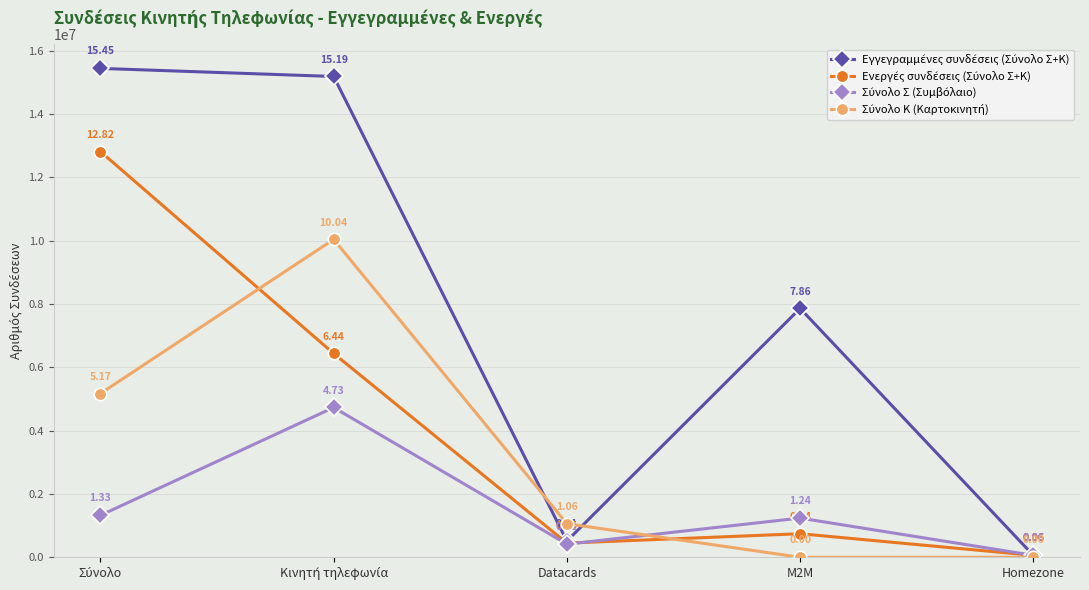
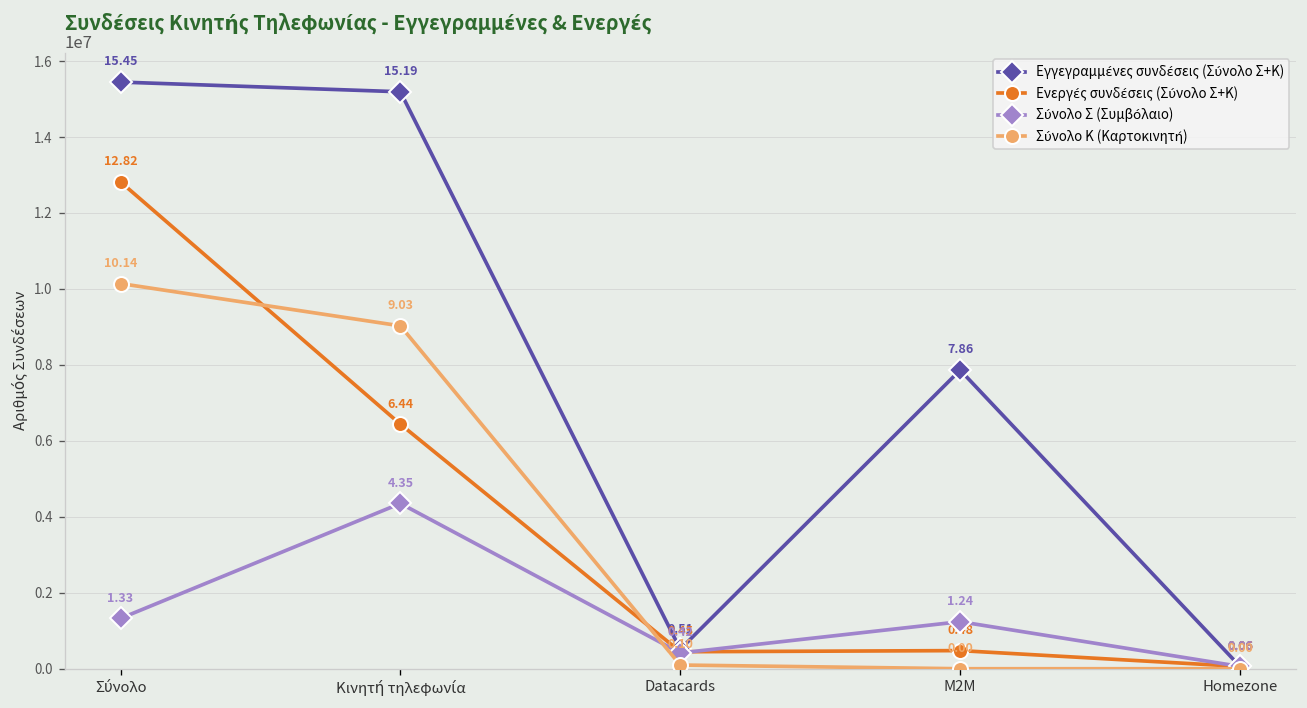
  {
    "Ενεργές συνδέσεις (Σύνολο Σ+Κ)": {
-     "M2M": 0.74
+     "M2M": 0.48
    },
    "Σύνολο Σ (Συμβόλαιο)": {
-     "Κινητή τηλεφωνία": 4.73
+     "Κινητή τηλεφωνία": 4.35
    },
    "Σύνολο Κ (Καρτοκινητή)": {
-     "Σύνολο": 5.17,
-     "Κινητή τηλεφωνία": 10.04,
-     "Datacards": 1.06
+     "Σύνολο": 10.14,
+     "Κινητή τηλεφωνία": 9.03,
+     "Datacards": 0.10
    }
  }
